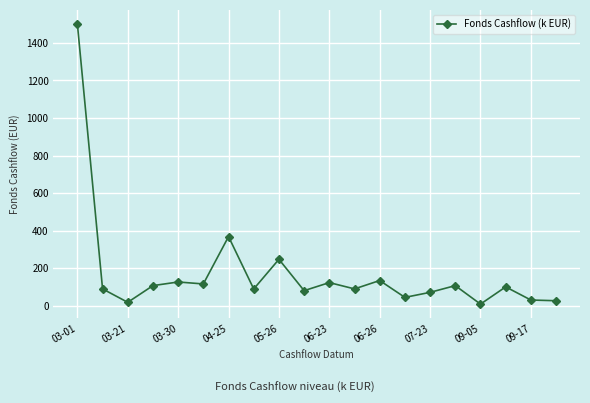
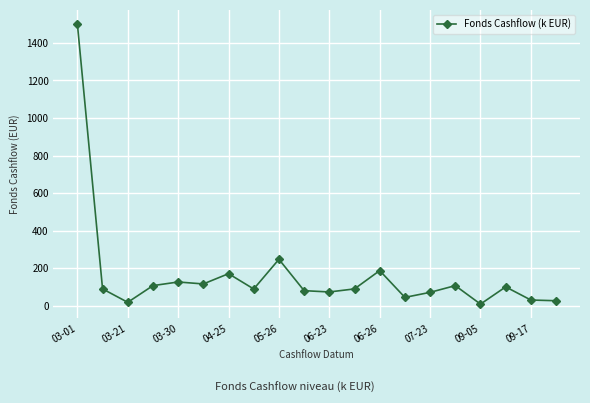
  {
    "03-01": 1500,
    "03-21": 20,
    "03-30": 130,
-   "04-25": 370,
+   "04-25": 170,
    "05-26": 250,
-   "06-23": 120,
-   "06-26": 130,
+   "06-23": 70,
+   "06-26": 190,
    "07-23": 70,
    "09-05": 10,
    "09-17": 30
  }
